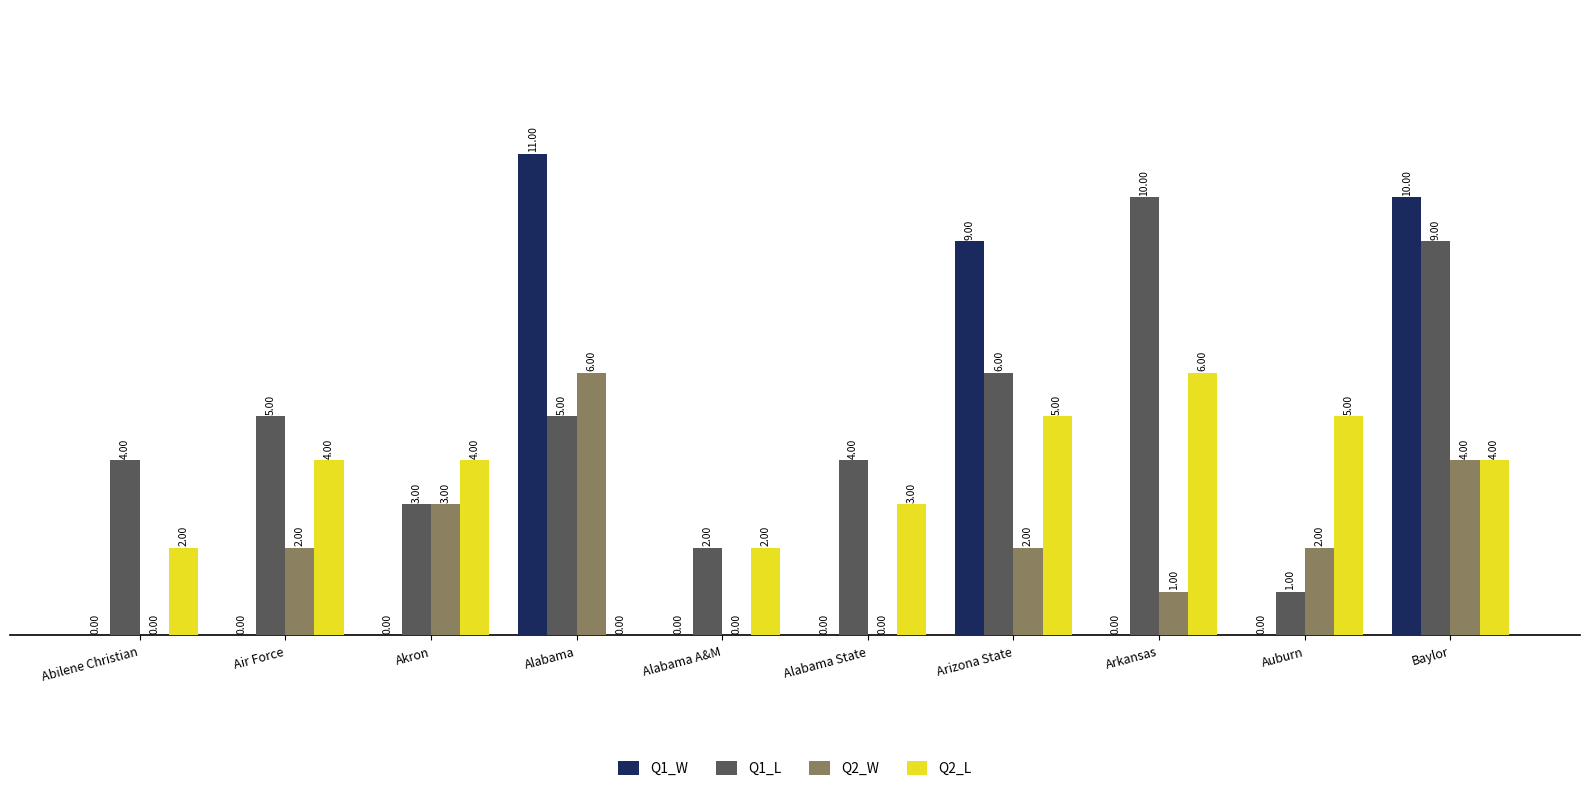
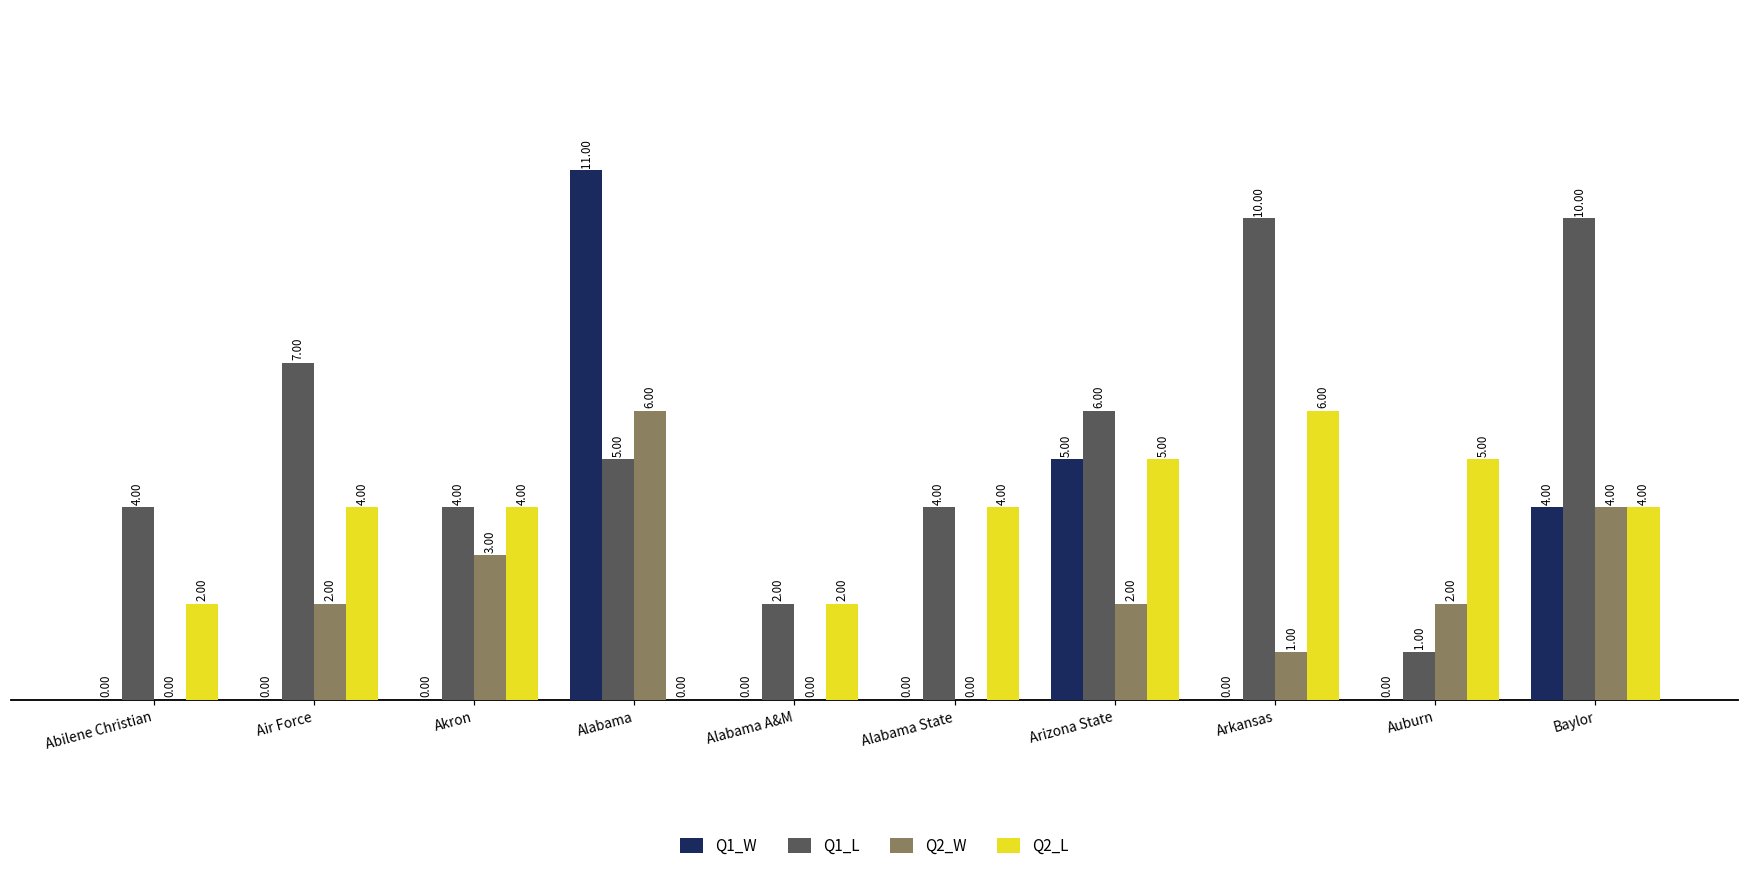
  {
    "Q1_W": {
      "Abilene Christian": 0.00,
      "Air Force": 0.00,
      "Akron": 0.00,
      "Alabama": 11.00,
      "Alabama A&M": 0.00,
      "Alabama State": 0.00,
-     "Arizona State": 9.00,
+     "Arizona State": 5.00,
      "Arkansas": 0.00,
      "Auburn": 0.00,
-     "Baylor": 10.00
+     "Baylor": 4.00
    },
    "Q1_L": {
      "Abilene Christian": 4.00,
-     "Air Force": 5.00,
-     "Akron": 3.00,
+     "Air Force": 7.00,
+     "Akron": 4.00,
      "Alabama": 5.00,
      "Alabama A&M": 2.00,
      "Alabama State": 4.00,
      "Arizona State": 6.00,
      "Arkansas": 10.00,
      "Auburn": 1.00,
-     "Baylor": 9.00
+     "Baylor": 10.00
    },
    "Q2_W": {
      "Abilene Christian": 0.00,
      "Air Force": 2.00,
      "Akron": 3.00,
      "Alabama": 6.00,
      "Alabama A&M": 0.00,
      "Alabama State": 0.00,
      "Arizona State": 2.00,
      "Arkansas": 1.00,
      "Auburn": 2.00,
      "Baylor": 4.00
    },
    "Q2_L": {
      "Abilene Christian": 2.00,
      "Air Force": 4.00,
      "Akron": 4.00,
      "Alabama": 0.00,
      "Alabama A&M": 2.00,
-     "Alabama State": 3.00,
+     "Alabama State": 4.00,
      "Arizona State": 5.00,
      "Arkansas": 6.00,
      "Auburn": 5.00,
      "Baylor": 4.00
    }
  }
